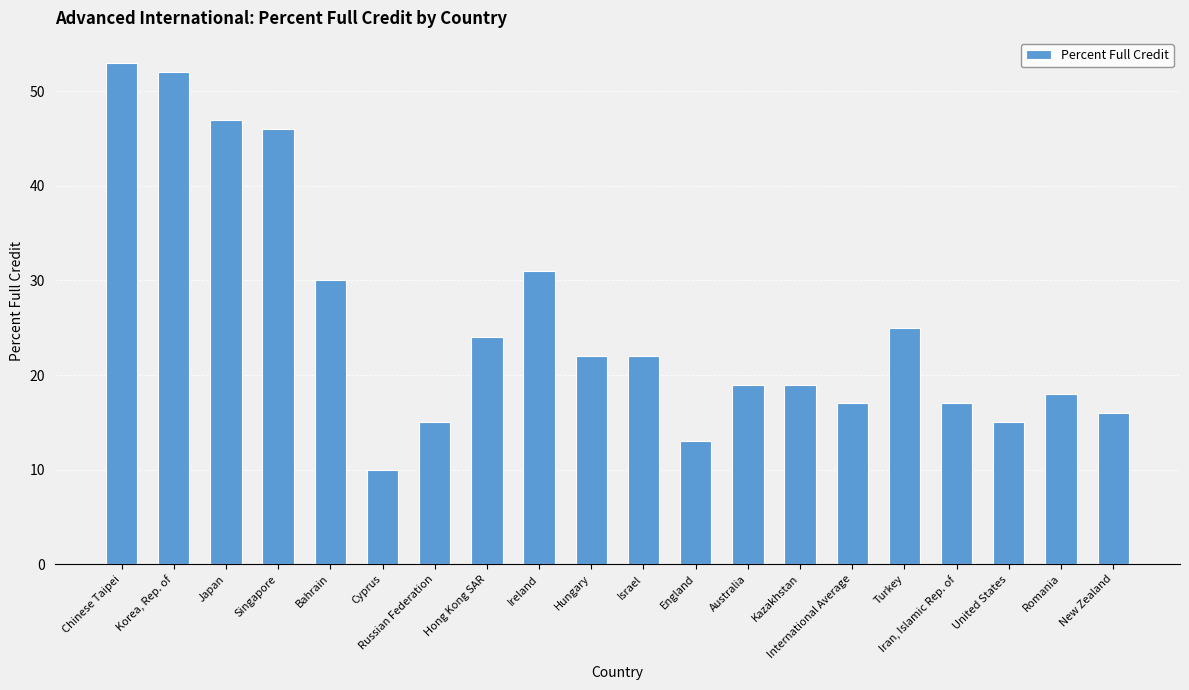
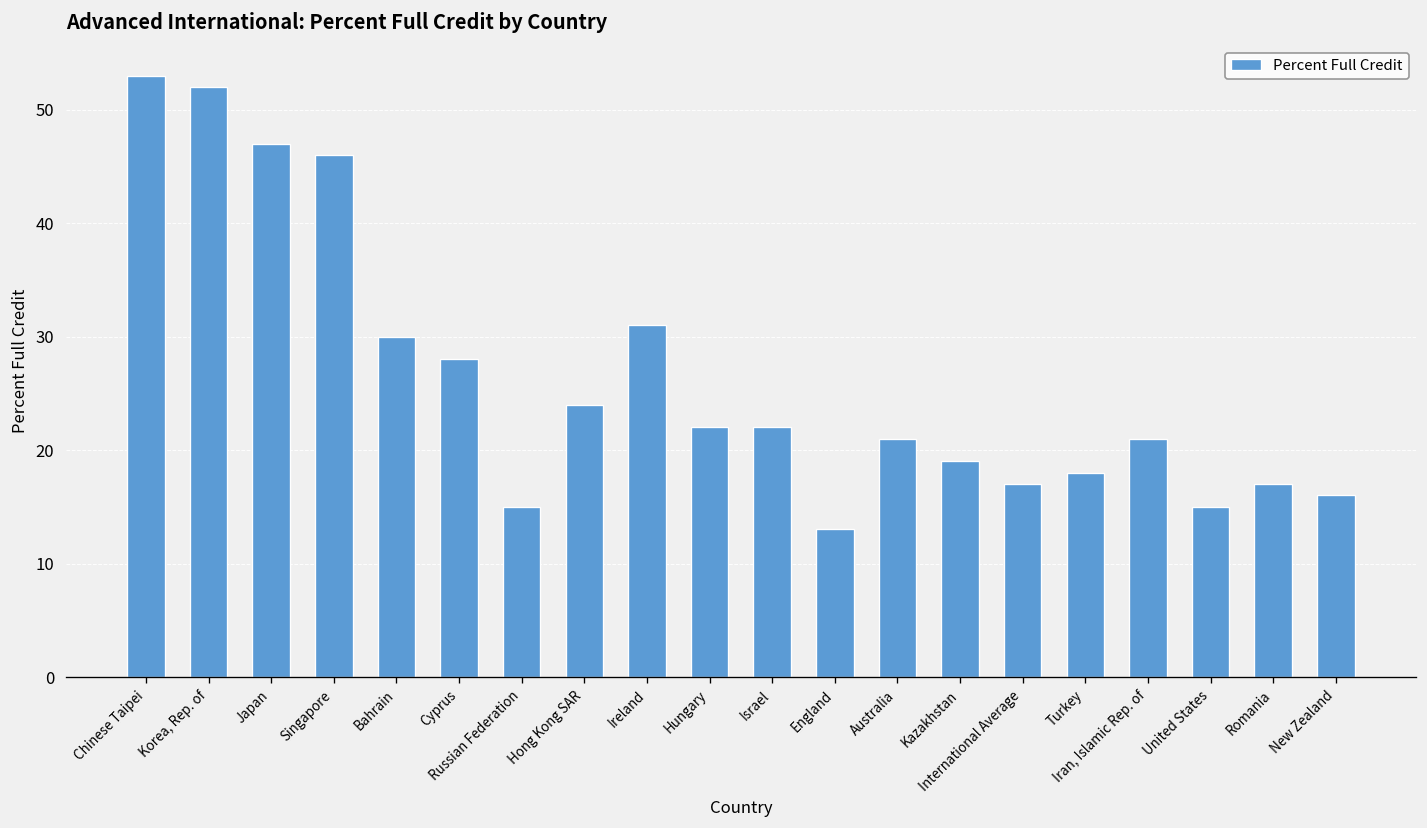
  {
    "Chinese Taipei": 53,
    "Korea, Rep. of": 52,
    "Japan": 47,
    "Singapore": 46,
    "Bahrain": 30,
-   "Cyprus": 10,
+   "Cyprus": 28,
    "Russian Federation": 15,
    "Hong Kong SAR": 24,
    "Ireland": 31,
    "Hungary": 22,
    "Israel": 22,
    "England": 13,
-   "Australia": 19,
+   "Australia": 21,
    "Kazakhstan": 19,
    "International Average": 17,
-   "Turkey": 25,
-   "Iran, Islamic Rep. of": 17,
+   "Turkey": 18,
+   "Iran, Islamic Rep. of": 21,
    "United States": 15,
-   "Romania": 18,
+   "Romania": 17,
    "New Zealand": 16
  }
